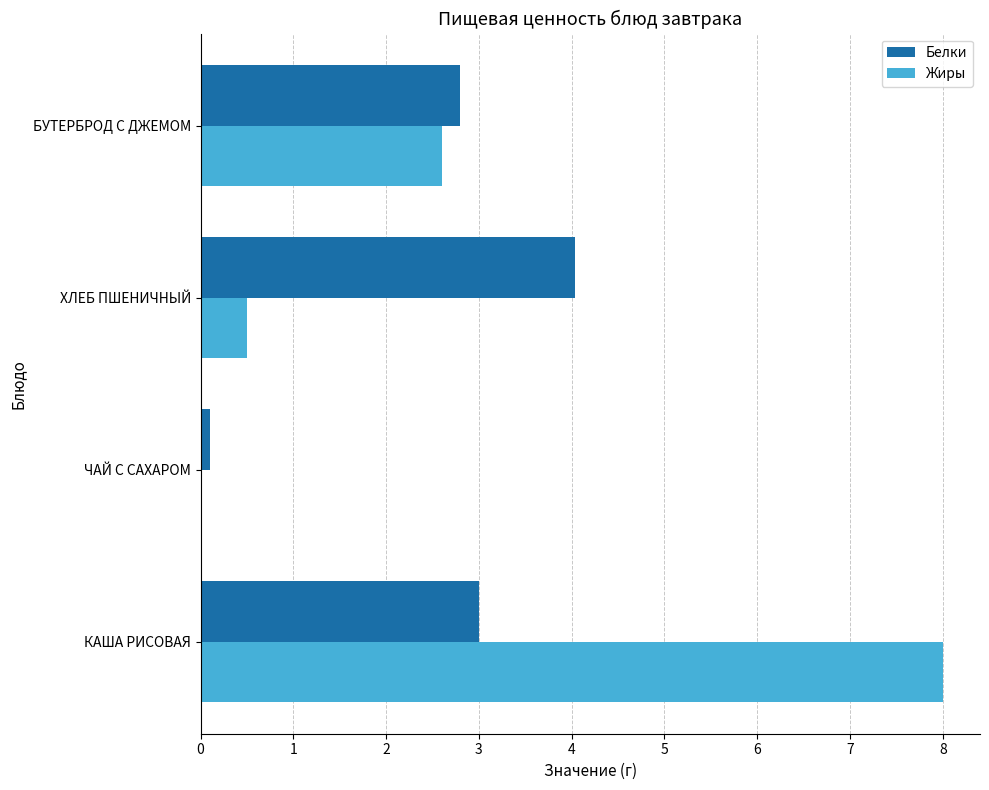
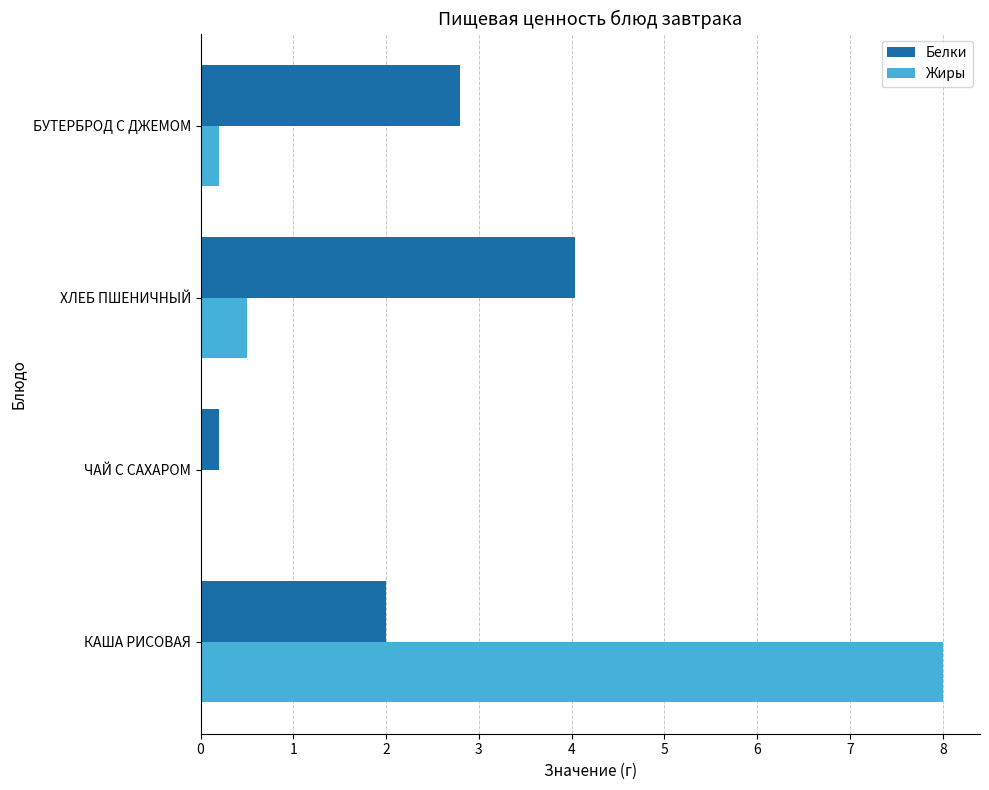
  {
    "Белки": {
      "БУТЕРБРОД С ДЖЕМОМ": 2.8,
      "ХЛЕБ ПШЕНИЧНЫЙ": 4.0,
-     "ЧАЙ С САХАРОМ": 0.1,
-     "КАША РИСОВАЯ": 3
+     "ЧАЙ С САХАРОМ": 0.2,
+     "КАША РИСОВАЯ": 2
    },
    "Жиры": {
-     "БУТЕРБРОД С ДЖЕМОМ": 2.6,
+     "БУТЕРБРОД С ДЖЕМОМ": 0.2,
      "ХЛЕБ ПШЕНИЧНЫЙ": 0.5,
      "ЧАЙ С САХАРОМ": 0.0,
      "КАША РИСОВАЯ": 8.0
    }
  }
